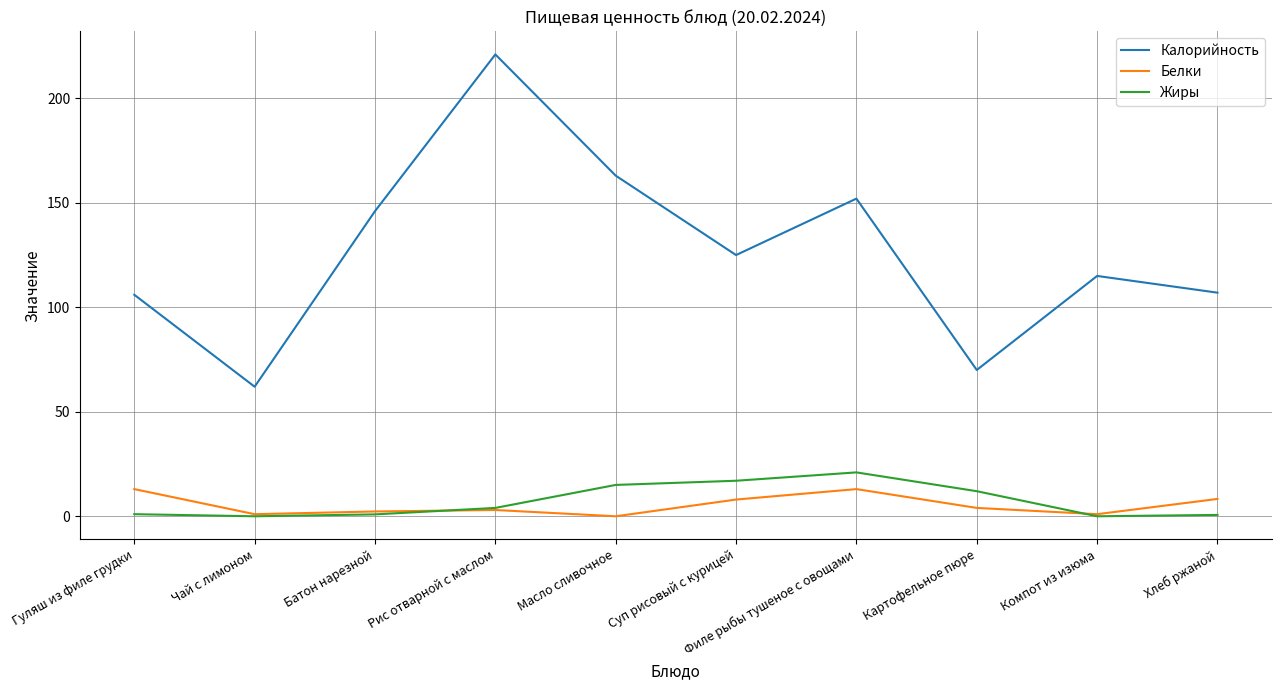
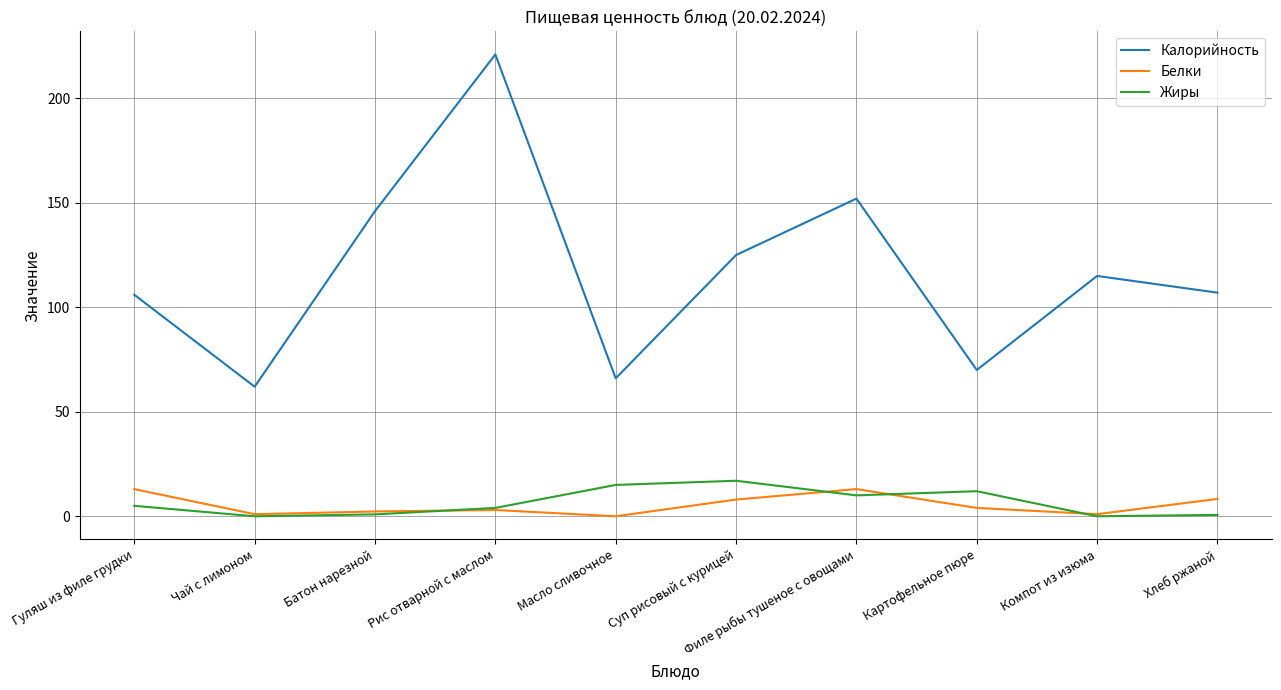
  {
    "Калорийность": {
      "Гуляш из филе грудки": 106,
      "Чай с лимоном": 62,
      "Батон нарезной": 146,
      "Рис отварной с маслом": 221,
-     "Масло сливочное": 163,
+     "Масло сливочное": 66,
      "Суп рисовый с курицей": 125,
      "Филе рыбы тушеное с овощами": 152,
      "Картофельное пюре": 70,
      "Компот из изюма": 115,
      "Хлеб ржаной": 107
    },
    "Белки": {
      "Гуляш из филе грудки": 13,
      "Батон нарезной": 2,
      "Масло сливочное": 0,
      "Суп рисовый с курицей": 8,
      "Филе рыбы тушеное с овощами": 13,
      "Картофельное пюре": 4,
      "Хлеб ржаной": 8
    },
    "Жиры": {
-     "Гуляш из филе грудки": 1,
+     "Гуляш из филе грудки": 5,
      "Батон нарезной": 1,
      "Масло сливочное": 15,
      "Суп рисовый с курицей": 17,
-     "Филе рыбы тушеное с овощами": 21,
+     "Филе рыбы тушеное с овощами": 10,
      "Картофельное пюре": 12,
      "Хлеб ржаной": 1
    }
  }
